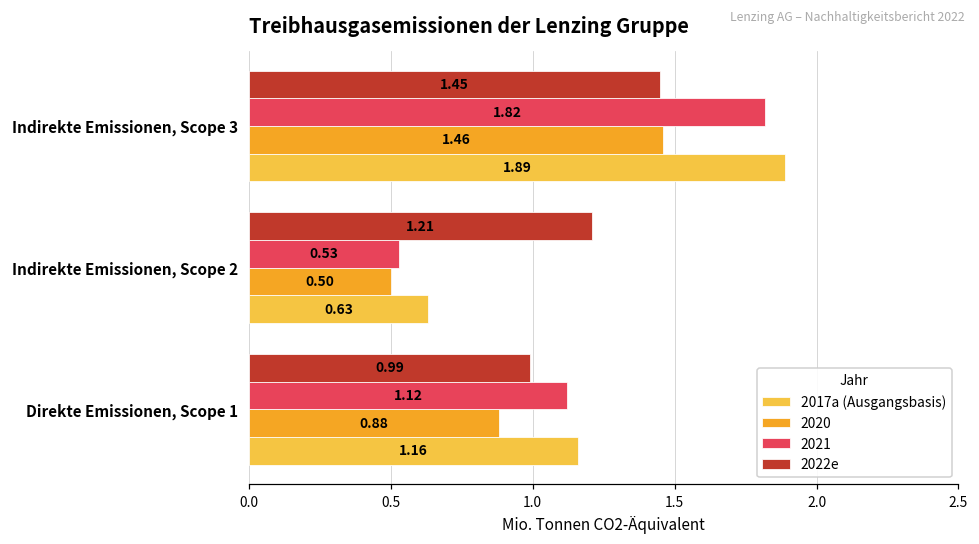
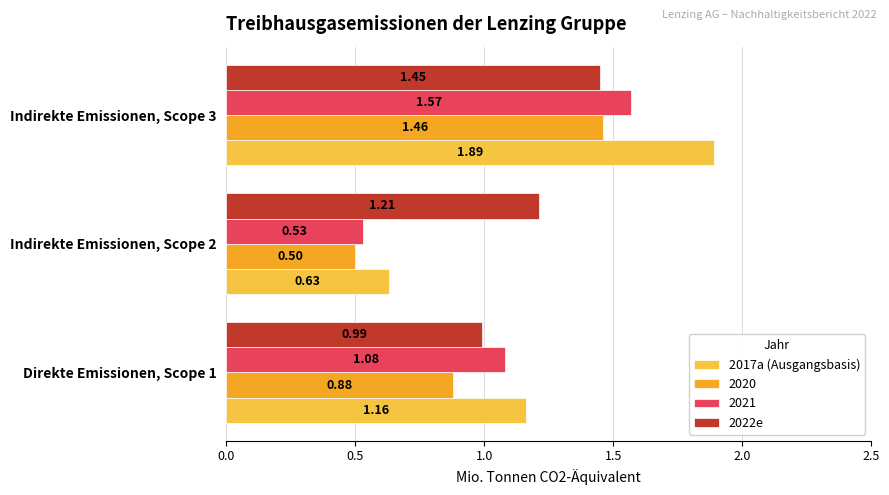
  {
    "2021": {
-     "Indirekte Emissionen, Scope 3": 1.82,
+     "Indirekte Emissionen, Scope 3": 1.57,
      "Indirekte Emissionen, Scope 2": 0.53,
-     "Direkte Emissionen, Scope 1": 1.12
+     "Direkte Emissionen, Scope 1": 1.08
    },
    "2022e": {
      "Indirekte Emissionen, Scope 3": 1.45,
      "Indirekte Emissionen, Scope 2": 1.21,
      "Direkte Emissionen, Scope 1": 0.99
    }
  }
